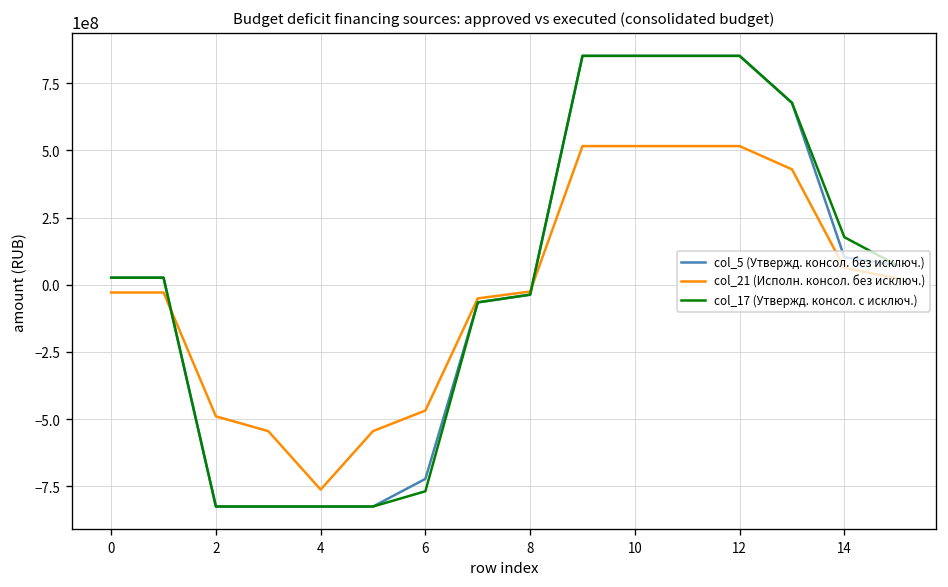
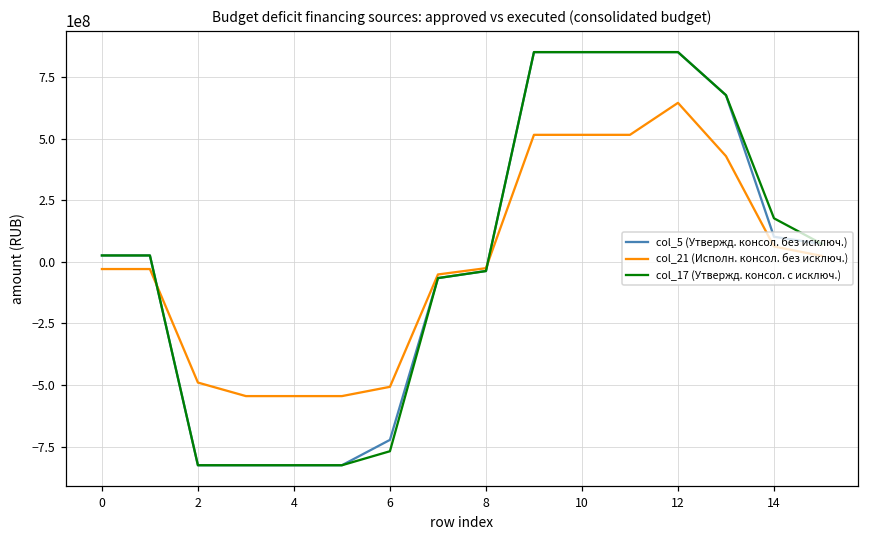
  {
    "col_5 (Утвержд. консол. без исключ.)": {
      "6": -720000000
    },
    "col_21 (Исполн. консол. без исключ.)": {
      "0": -30000000,
      "2": -490000000,
-     "4": -760000000,
-     "6": -470000000,
+     "4": -540000000,
+     "6": -510000000,
      "8": -30000000,
      "10": 520000000,
-     "12": 520000000
+     "12": 650000000
    },
    "col_17 (Утвержд. консол. с исключ.)": {
      "6": -770000000,
      "14": 180000000
    }
  }
